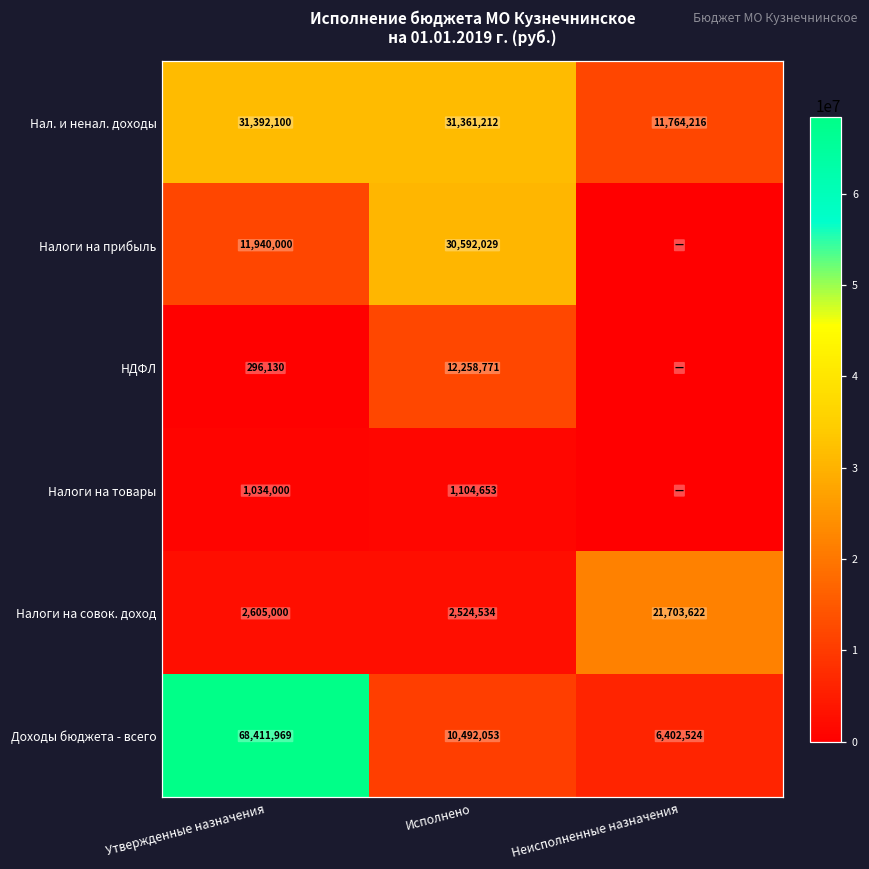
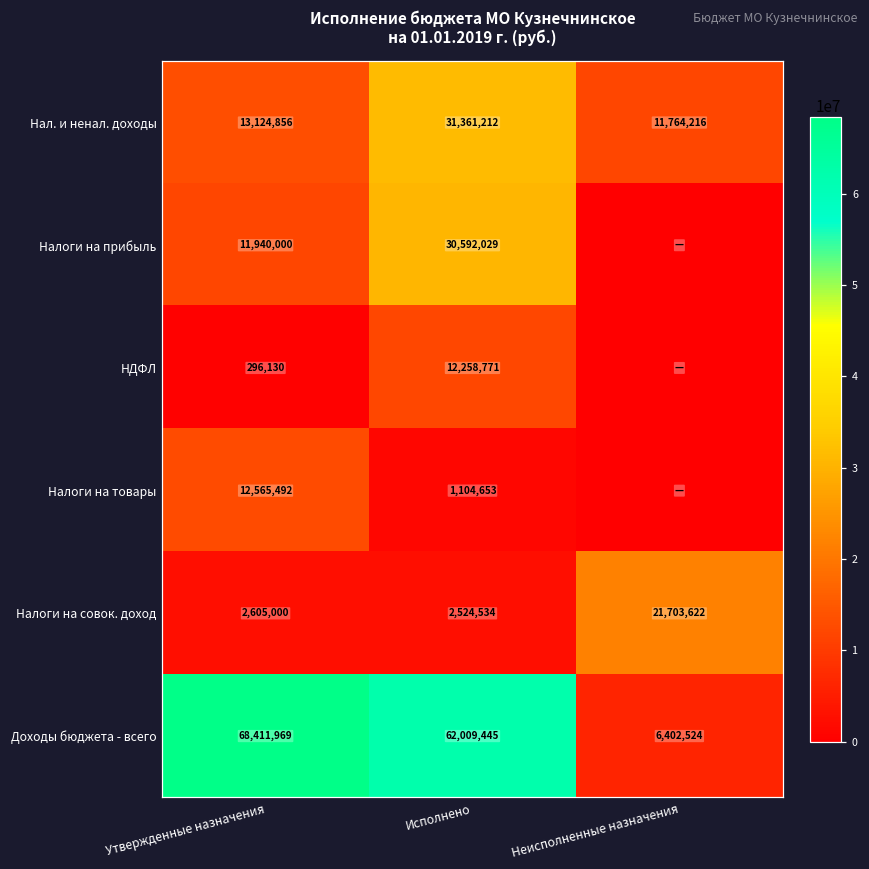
  {
    "Нал. и ненал. доходы": {
-     "Утвержденные назначения": "31,392,100"
+     "Утвержденные назначения": "13,124,856"
    },
    "Налоги на товары": {
-     "Утвержденные назначения": "1,034,000"
+     "Утвержденные назначения": "12,565,492"
    },
    "Доходы бюджета - всего": {
-     "Исполнено": "10,492,053"
+     "Исполнено": "62,009,445"
    }
  }
